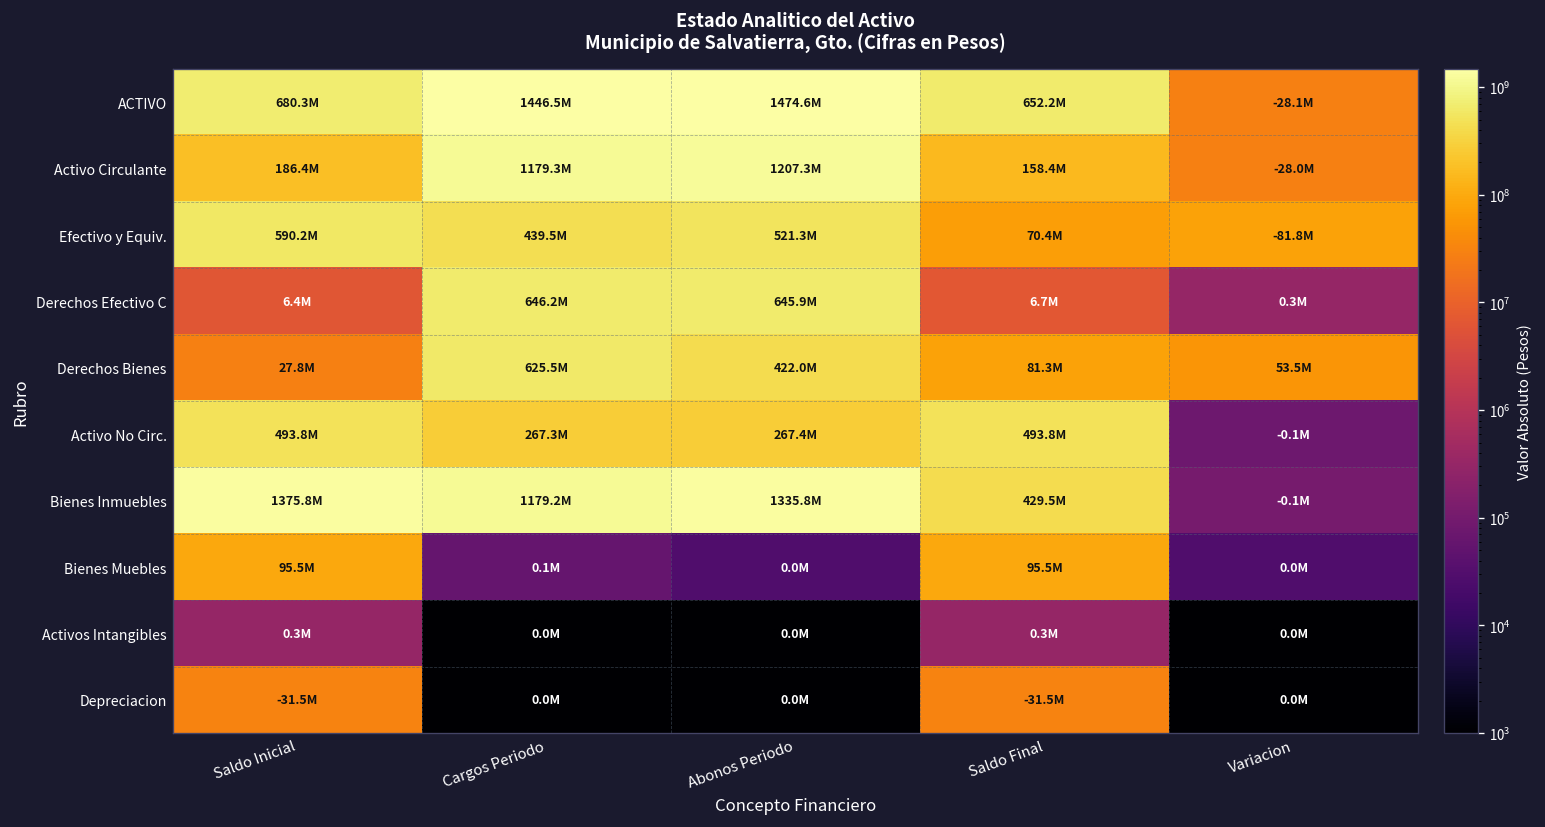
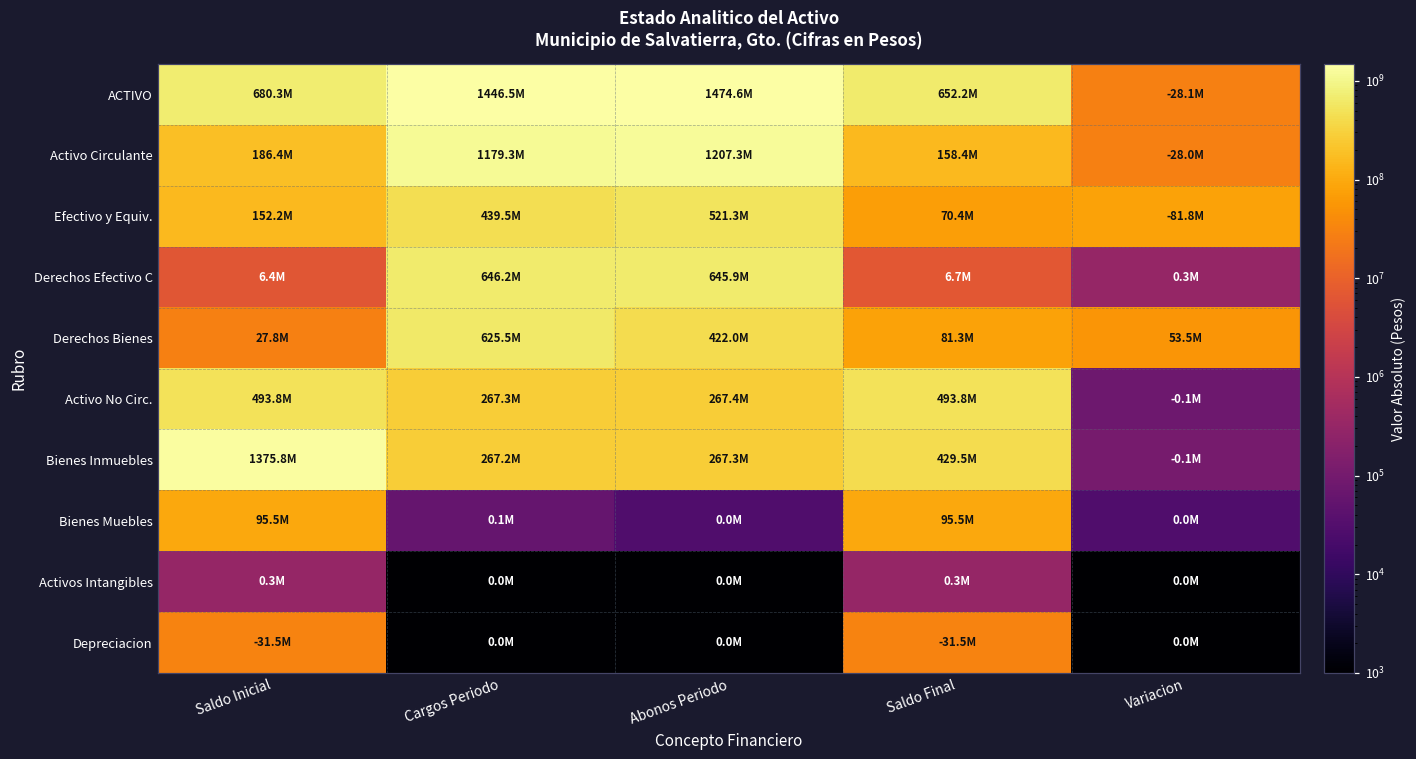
  {
    "ACTIVO": {
      "Saldo Inicial": "680.3M",
      "Cargos Periodo": "1446.5M",
      "Abonos Periodo": "1474.6M",
      "Saldo Final": "652.2M",
      "Variacion": "-28.1M"
    },
    "Activo Circulante": {
      "Saldo Inicial": "186.4M",
      "Cargos Periodo": "1179.3M",
      "Abonos Periodo": "1207.3M",
      "Saldo Final": "158.4M",
      "Variacion": "-28.0M"
    },
    "Efectivo y Equiv.": {
-     "Saldo Inicial": "590.2M",
+     "Saldo Inicial": "152.2M",
      "Cargos Periodo": "439.5M",
      "Abonos Periodo": "521.3M",
      "Saldo Final": "70.4M",
      "Variacion": "-81.8M"
    },
    "Derechos Efectivo C": {
      "Saldo Inicial": "6.4M",
      "Cargos Periodo": "646.2M",
      "Abonos Periodo": "645.9M",
      "Saldo Final": "6.7M",
      "Variacion": "0.3M"
    },
    "Derechos Bienes": {
      "Saldo Inicial": "27.8M",
      "Cargos Periodo": "625.5M",
      "Abonos Periodo": "422.0M",
      "Saldo Final": "81.3M",
      "Variacion": "53.5M"
    },
    "Activo No Circ.": {
      "Saldo Inicial": "493.8M",
      "Cargos Periodo": "267.3M",
      "Abonos Periodo": "267.4M",
      "Saldo Final": "493.8M",
      "Variacion": "-0.1M"
    },
    "Bienes Inmuebles": {
      "Saldo Inicial": "1375.8M",
-     "Cargos Periodo": "1179.2M",
-     "Abonos Periodo": "1335.8M",
+     "Cargos Periodo": "267.2M",
+     "Abonos Periodo": "267.3M",
      "Saldo Final": "429.5M",
      "Variacion": "-0.1M"
    },
    "Bienes Muebles": {
      "Saldo Inicial": "95.5M",
      "Cargos Periodo": "0.1M",
      "Abonos Periodo": "0.0M",
      "Saldo Final": "95.5M",
      "Variacion": "0.0M"
    },
    "Activos Intangibles": {
      "Saldo Inicial": "0.3M",
      "Cargos Periodo": "0.0M",
      "Abonos Periodo": "0.0M",
      "Saldo Final": "0.3M",
      "Variacion": "0.0M"
    },
    "Depreciacion": {
      "Saldo Inicial": "-31.5M",
      "Cargos Periodo": "0.0M",
      "Abonos Periodo": "0.0M",
      "Saldo Final": "-31.5M",
      "Variacion": "0.0M"
    }
  }
